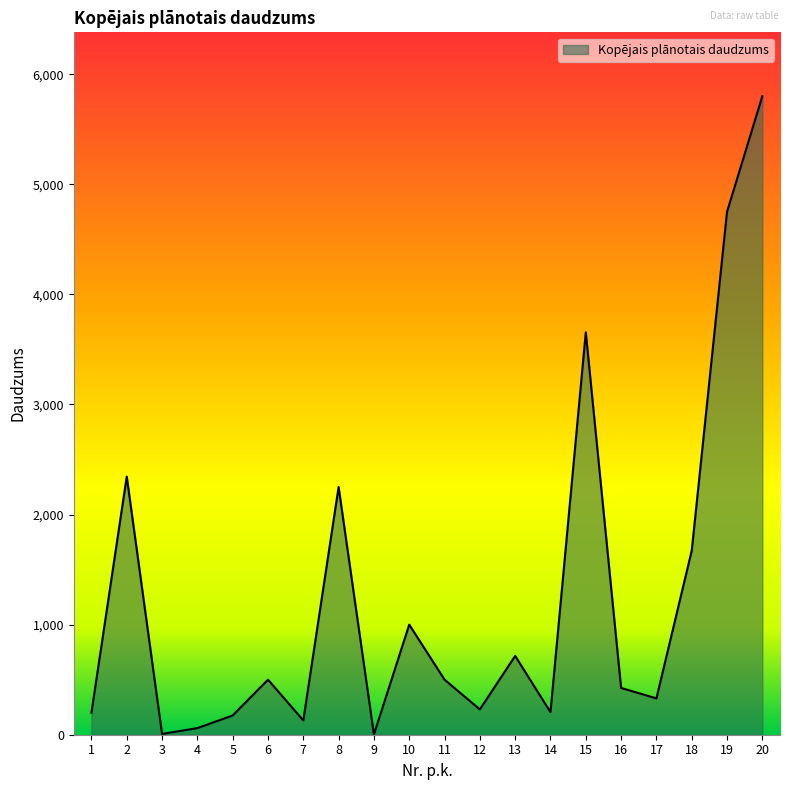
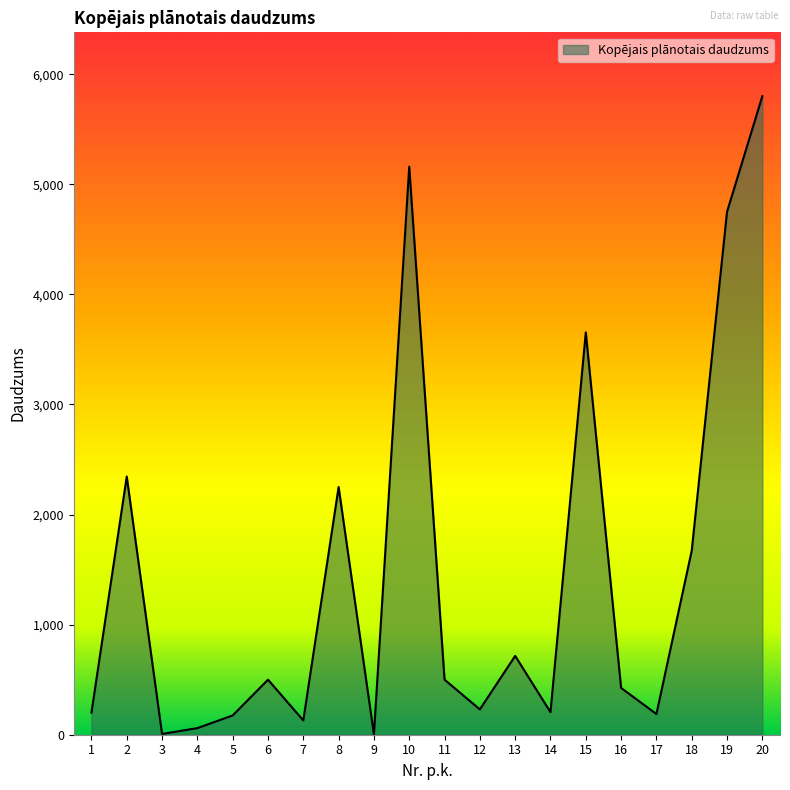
  {
    "1": "200",
    "2": "2,350",
    "3": "10",
    "4": "60",
    "5": "180",
    "6": "500",
    "7": "130",
    "8": "2,250",
    "9": "0",
-   "10": "1,000",
+   "10": "5,160",
    "11": "500",
    "12": "230",
    "13": "720",
    "14": "210",
    "15": "3,660",
    "16": "430",
-   "17": "330",
+   "17": "190",
    "18": "1,670",
    "19": "4,750",
    "20": "5,800"
  }
